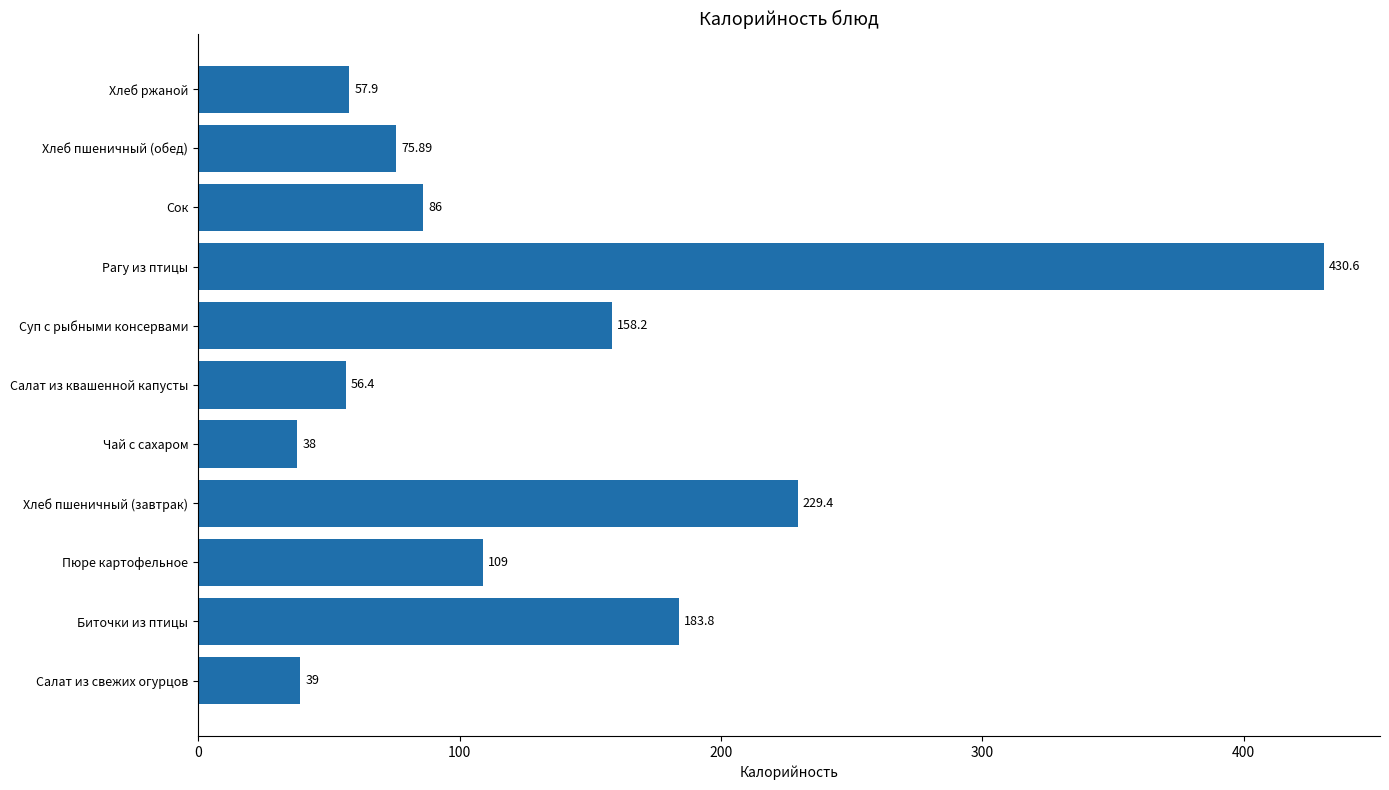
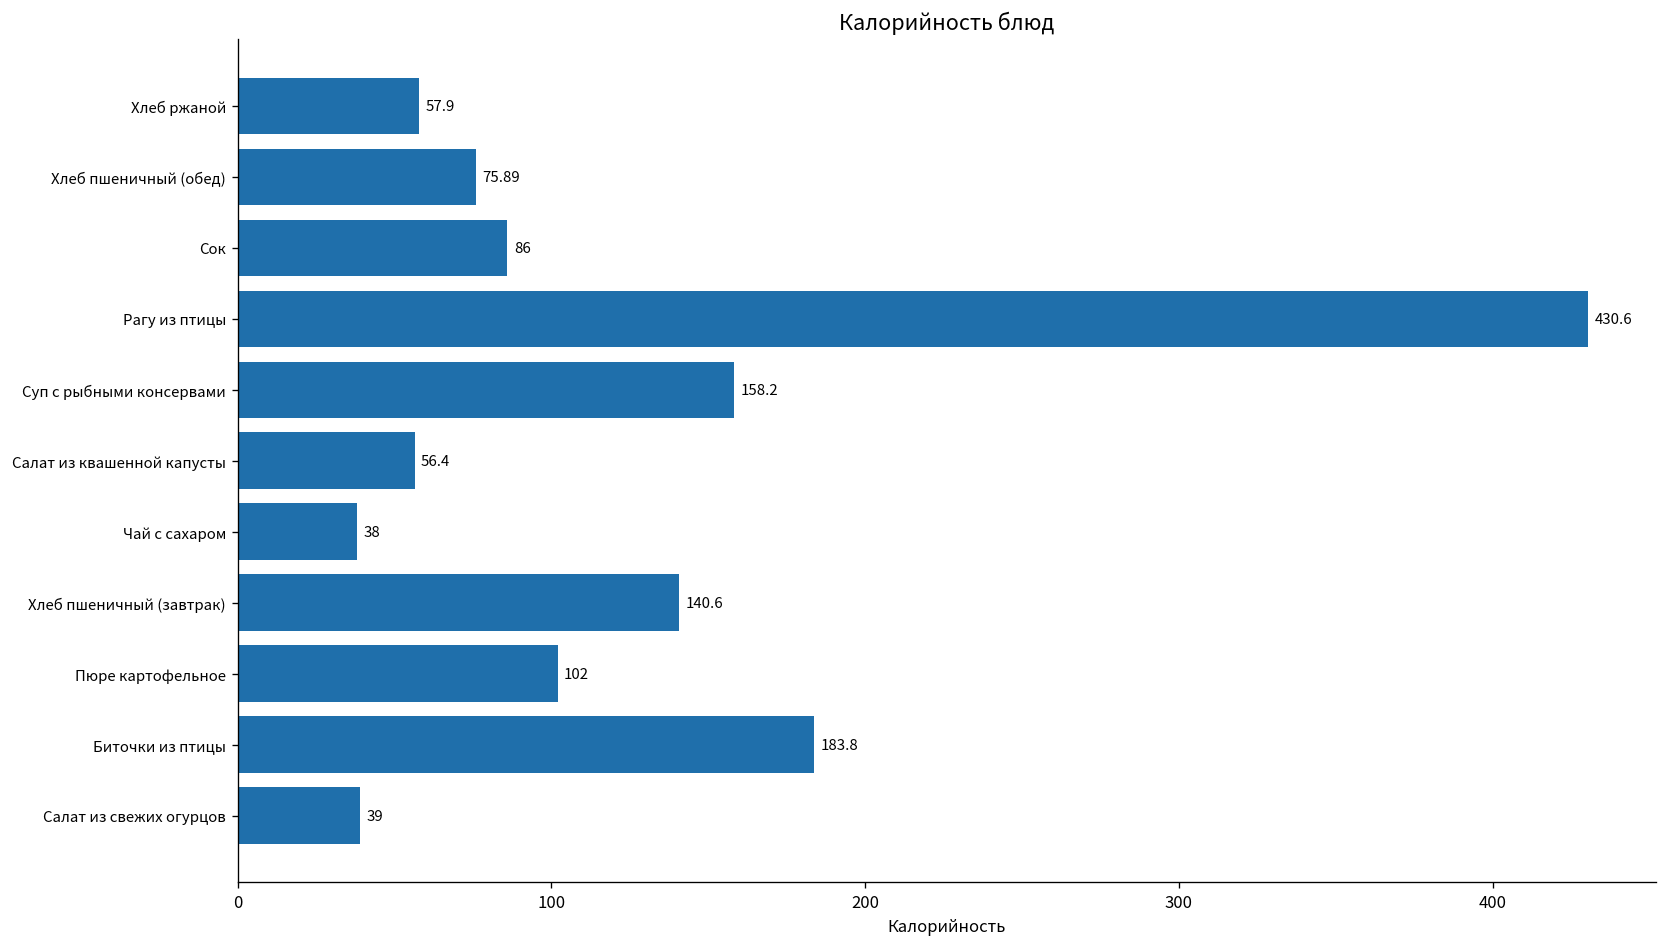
  {
    "Хлеб ржаной": 57.9,
    "Хлеб пшеничный (обед)": 75.89,
    "Сок": 86,
    "Рагу из птицы": 430.6,
    "Суп с рыбными консервами": 158.2,
    "Салат из квашенной капусты": 56.4,
    "Чай с сахаром": 38,
-   "Хлеб пшеничный (завтрак)": 229.4,
-   "Пюре картофельное": 109,
+   "Хлеб пшеничный (завтрак)": 140.6,
+   "Пюре картофельное": 102,
    "Биточки из птицы": 183.8,
    "Салат из свежих огурцов": 39
  }
